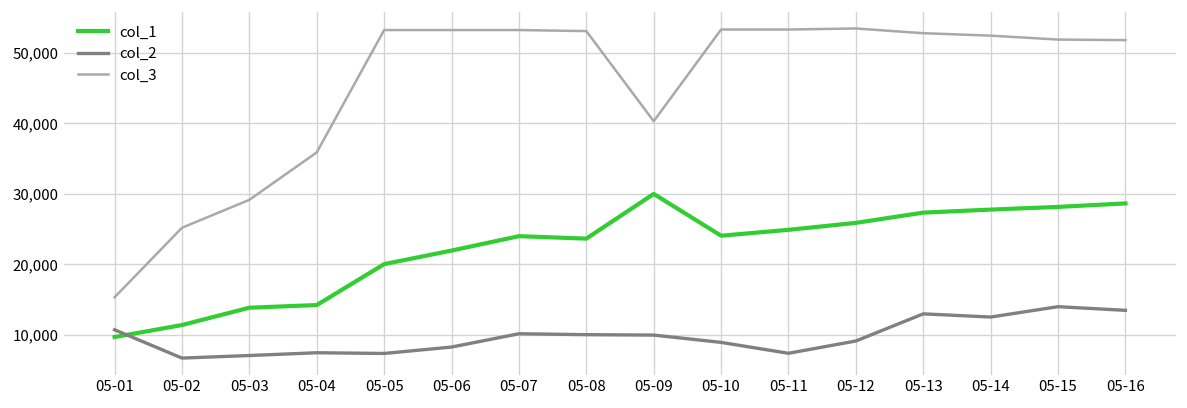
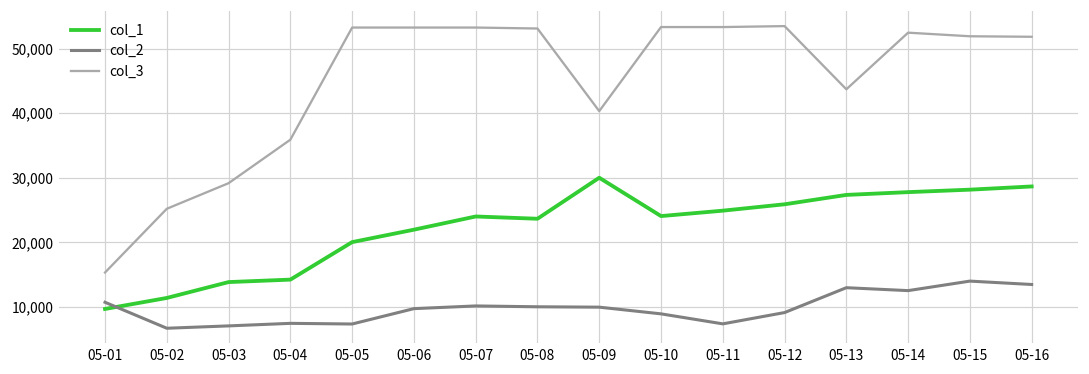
  {
    "col_1": {
      "05-01": "10,000",
      "05-02": "11,000",
      "05-03": "14,000",
      "05-04": "14,000",
      "05-05": "20,000",
      "05-06": "22,000",
      "05-07": "24,000",
      "05-08": "24,000",
      "05-09": "30,000",
      "05-10": "24,000",
      "05-11": "25,000",
      "05-12": "26,000",
      "05-13": "27,000",
      "05-14": "28,000",
      "05-15": "28,000",
      "05-16": "29,000"
    },
    "col_2": {
      "05-01": "11,000",
      "05-02": "7,000",
      "05-03": "7,000",
      "05-04": "7,000",
      "05-05": "7,000",
-     "05-06": "8,000",
+     "05-06": "10,000",
      "05-07": "10,000",
      "05-08": "10,000",
      "05-09": "10,000",
      "05-10": "9,000",
      "05-11": "7,000",
      "05-12": "9,000",
      "05-13": "13,000",
      "05-14": "13,000",
      "05-15": "14,000",
      "05-16": "13,000"
    },
    "col_3": {
      "05-01": "15,000",
      "05-02": "25,000",
      "05-03": "29,000",
      "05-04": "36,000",
      "05-05": "53,000",
      "05-06": "53,000",
      "05-07": "53,000",
      "05-08": "53,000",
      "05-09": "40,000",
      "05-10": "53,000",
      "05-11": "53,000",
      "05-12": "53,000",
-     "05-13": "53,000",
+     "05-13": "44,000",
      "05-14": "52,000",
      "05-15": "52,000",
      "05-16": "52,000"
    }
  }
